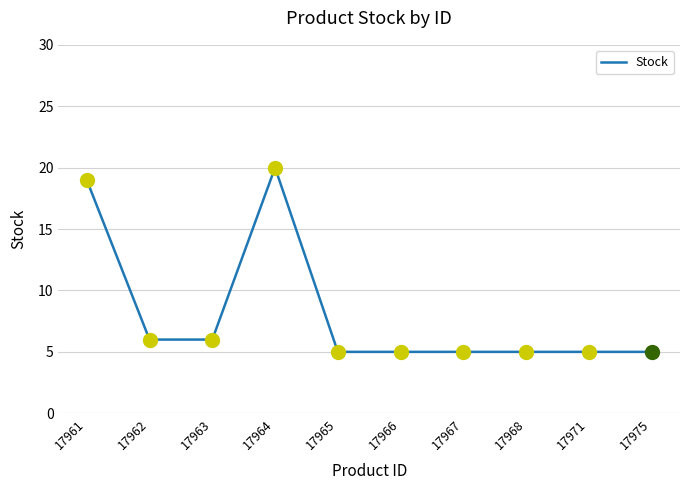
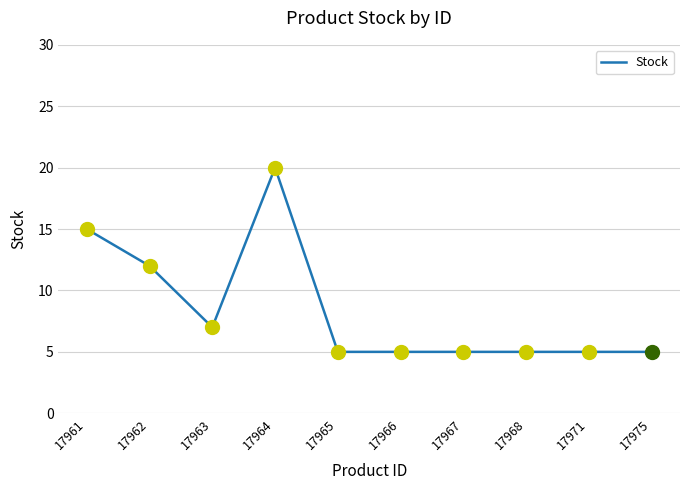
  {
    "Stock": {
-     "17961": 19,
-     "17962": 6,
-     "17963": 6
+     "17961": 15,
+     "17962": 12,
+     "17963": 7
    }
  }
